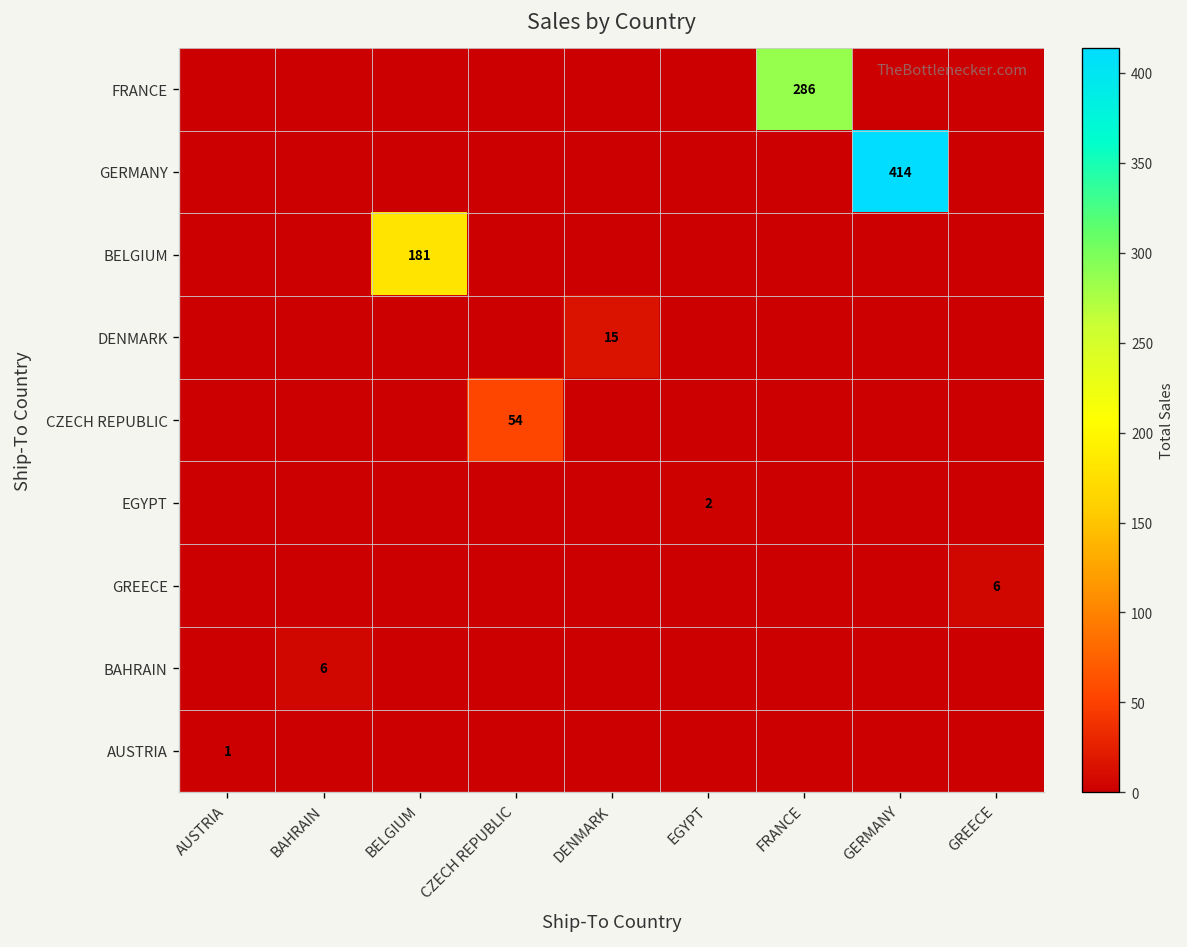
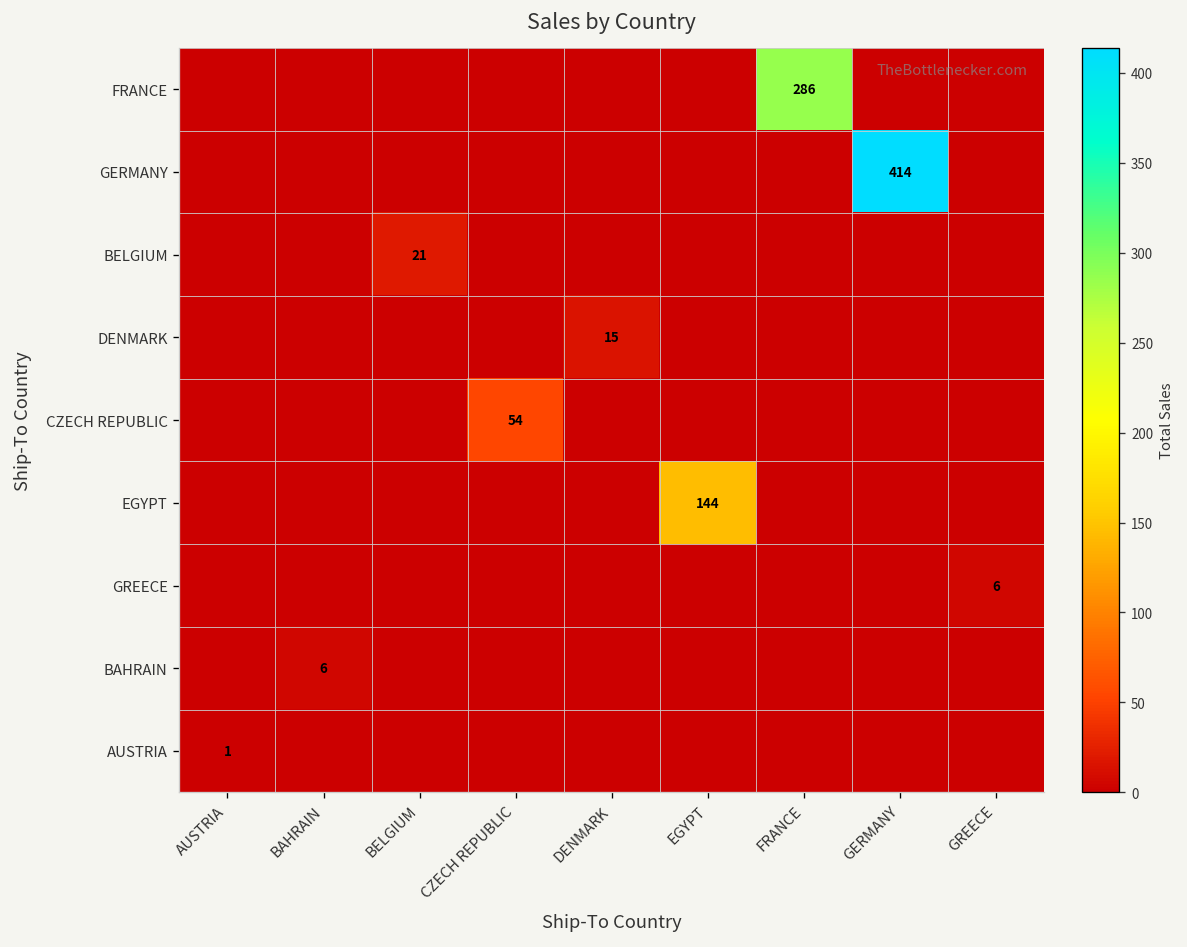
  {
    "FRANCE": {
      "FRANCE": 286
    },
    "GERMANY": {
      "GERMANY": 414
    },
    "BELGIUM": {
-     "BELGIUM": 181
+     "BELGIUM": 21
    },
    "DENMARK": {
      "DENMARK": 15
    },
    "CZECH REPUBLIC": {
      "CZECH REPUBLIC": 54
    },
    "EGYPT": {
-     "EGYPT": 2
+     "EGYPT": 144
    },
    "GREECE": {
      "GREECE": 6
    },
    "BAHRAIN": {
      "BAHRAIN": 6
    },
    "AUSTRIA": {
      "AUSTRIA": 1
    }
  }
